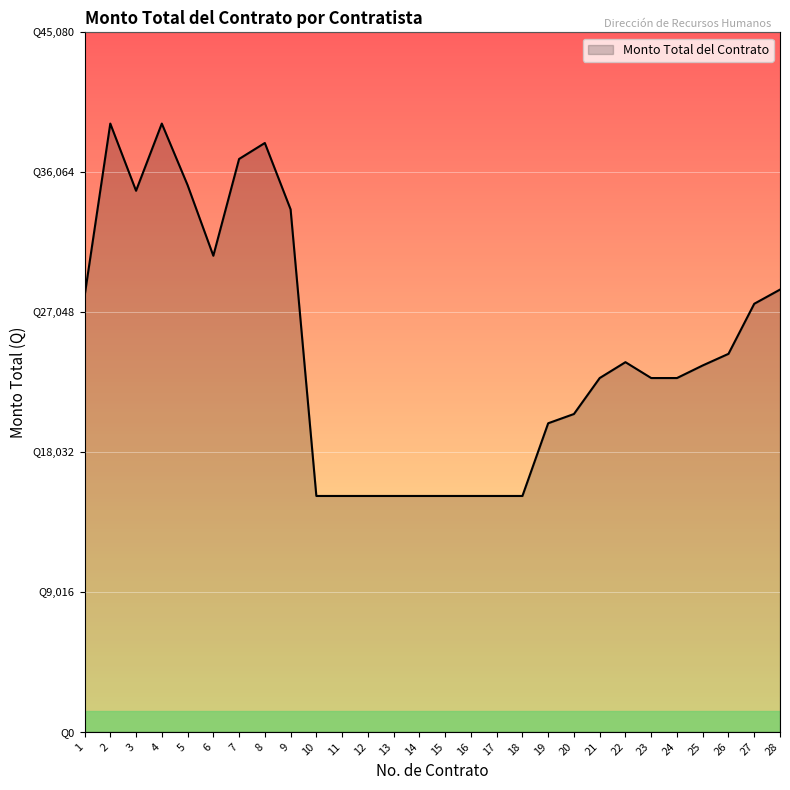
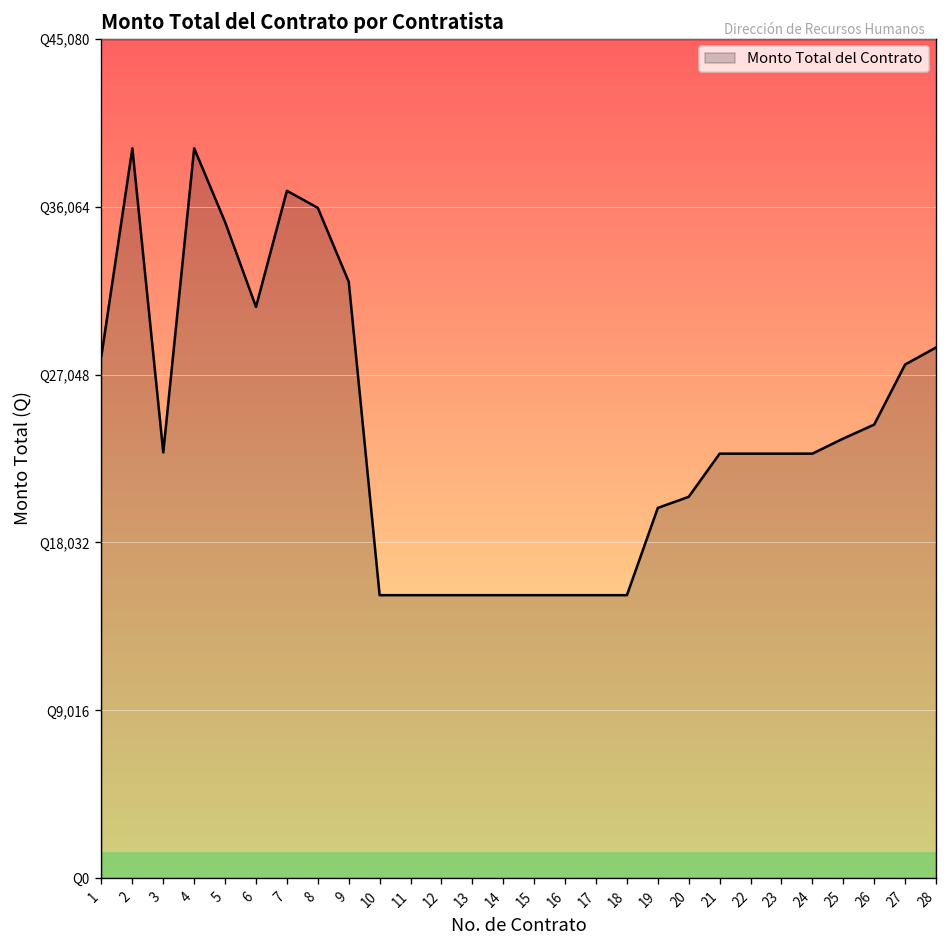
  {
    "1": "Q28,100",
    "2": "Q39,200",
-   "3": "Q34,900",
+   "3": "Q22,900",
    "4": "Q39,200",
    "5": "Q35,200",
    "6": "Q30,700",
    "7": "Q36,900",
-   "8": "Q37,900",
-   "9": "Q33,700",
+   "8": "Q36,000",
+   "9": "Q32,000",
    "10": "Q15,200",
    "11": "Q15,200",
    "12": "Q15,200",
    "13": "Q15,200",
    "14": "Q15,200",
    "15": "Q15,200",
    "16": "Q15,200",
    "17": "Q15,200",
    "18": "Q15,200",
    "19": "Q19,900",
    "20": "Q20,500",
    "21": "Q22,800",
-   "22": "Q23,800",
+   "22": "Q22,800",
    "23": "Q22,800",
    "24": "Q22,800",
    "25": "Q23,600",
    "26": "Q24,400",
    "27": "Q27,600",
    "28": "Q28,500"
  }
